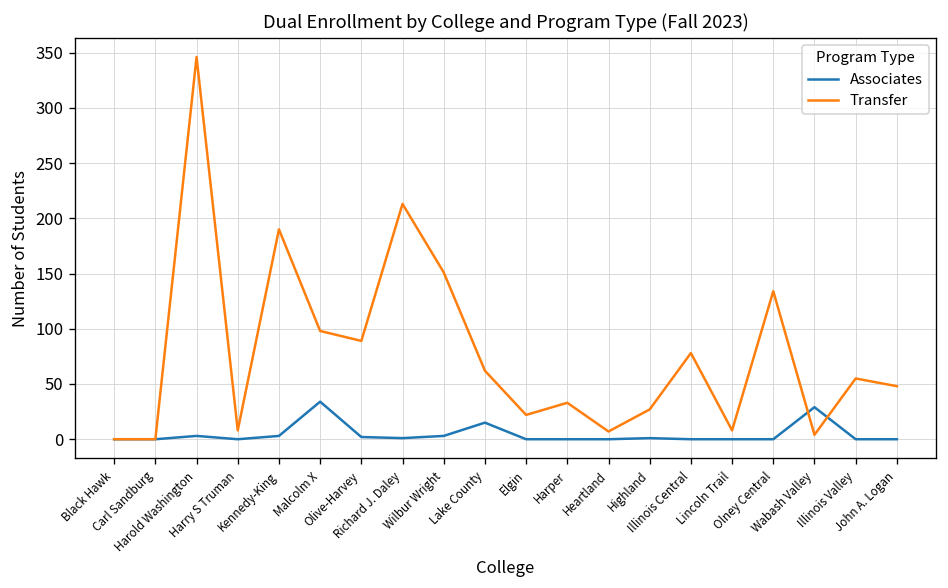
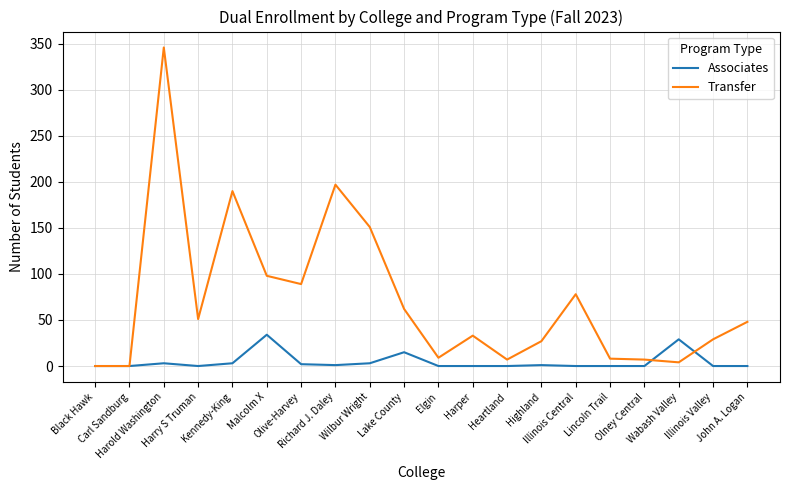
  {
    "Associates": {
      "Harold Washington": 0,
      "Harry S Truman": 0,
      "Kennedy-King": 0,
      "Malcolm X": 30,
      "Olive-Harvey": 0,
      "Richard J. Daley": 0,
      "Wilbur Wright": 0,
      "Lake County": 20,
      "Elgin": 0,
      "Harper": 0,
      "Heartland": 0,
      "Highland": 0,
      "Illinois Central": 0,
      "Lincoln Trail": 0,
      "Olney Central": 0,
      "Wabash Valley": 30,
      "Illinois Valley": 0,
      "John A. Logan": 0
    },
    "Transfer": {
      "Harold Washington": 350,
-     "Harry S Truman": 10,
+     "Harry S Truman": 50,
      "Kennedy-King": 190,
      "Malcolm X": 100,
      "Olive-Harvey": 90,
-     "Richard J. Daley": 210,
+     "Richard J. Daley": 200,
      "Wilbur Wright": 150,
      "Lake County": 60,
-     "Elgin": 20,
+     "Elgin": 10,
      "Harper": 30,
      "Heartland": 10,
      "Highland": 30,
      "Illinois Central": 80,
      "Lincoln Trail": 10,
-     "Olney Central": 130,
+     "Olney Central": 10,
      "Wabash Valley": 0,
-     "Illinois Valley": 60,
+     "Illinois Valley": 30,
      "John A. Logan": 50
    }
  }
